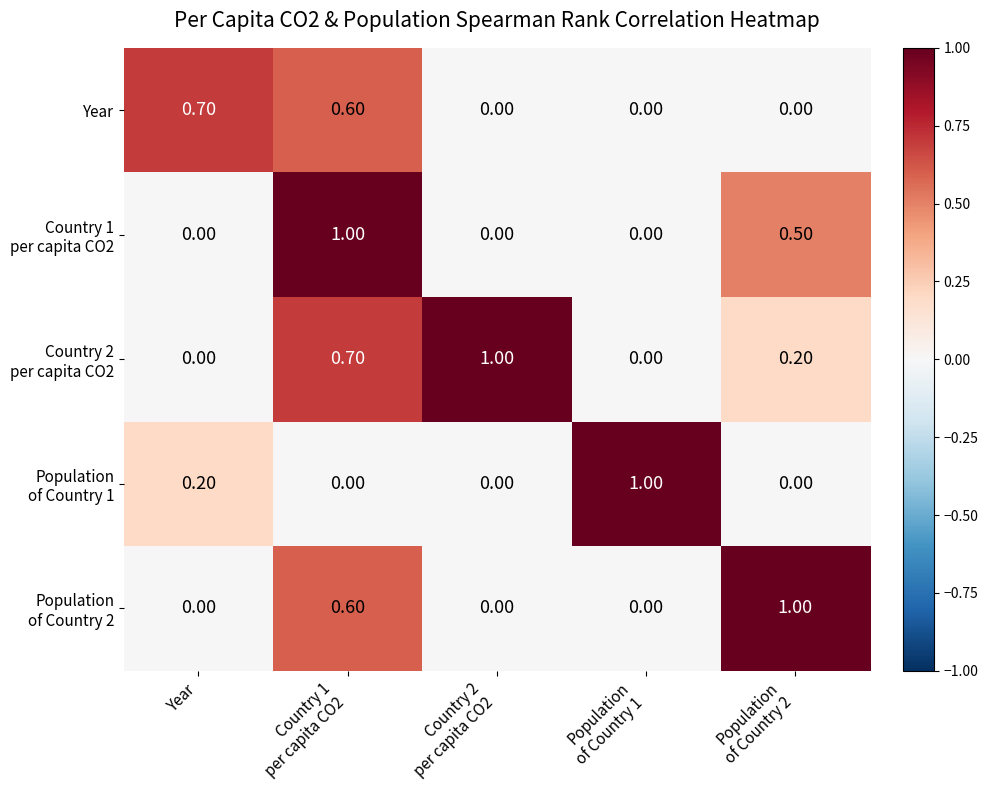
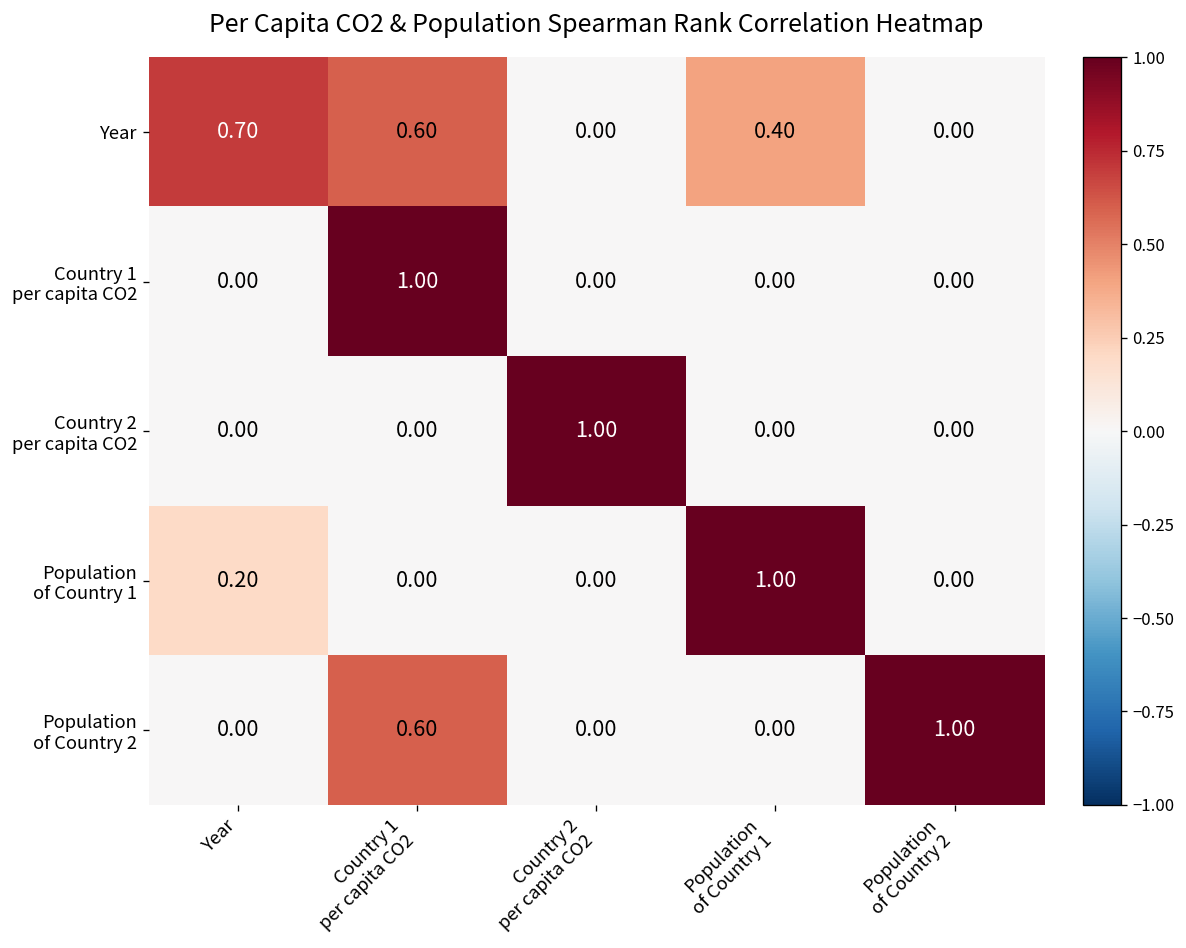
  {
    "Year": {
      "Year": 0.70,
      "Country 1 per capita CO2": 0.60,
      "Country 2 per capita CO2": 0.00,
-     "Population of Country 1": 0.00,
+     "Population of Country 1": 0.40,
      "Population of Country 2": 0.00
    },
    "Country 1 per capita CO2": {
      "Year": 0.00,
      "Country 1 per capita CO2": 1.00,
      "Country 2 per capita CO2": 0.00,
      "Population of Country 1": 0.00,
-     "Population of Country 2": 0.50
+     "Population of Country 2": 0.00
    },
    "Country 2 per capita CO2": {
      "Year": 0.00,
-     "Country 1 per capita CO2": 0.70,
+     "Country 1 per capita CO2": 0.00,
      "Country 2 per capita CO2": 1.00,
      "Population of Country 1": 0.00,
-     "Population of Country 2": 0.20
+     "Population of Country 2": 0.00
    },
    "Population of Country 1": {
      "Year": 0.20,
      "Country 1 per capita CO2": 0.00,
      "Country 2 per capita CO2": 0.00,
      "Population of Country 1": 1.00,
      "Population of Country 2": 0.00
    },
    "Population of Country 2": {
      "Year": 0.00,
      "Country 1 per capita CO2": 0.60,
      "Country 2 per capita CO2": 0.00,
      "Population of Country 1": 0.00,
      "Population of Country 2": 1.00
    }
  }
